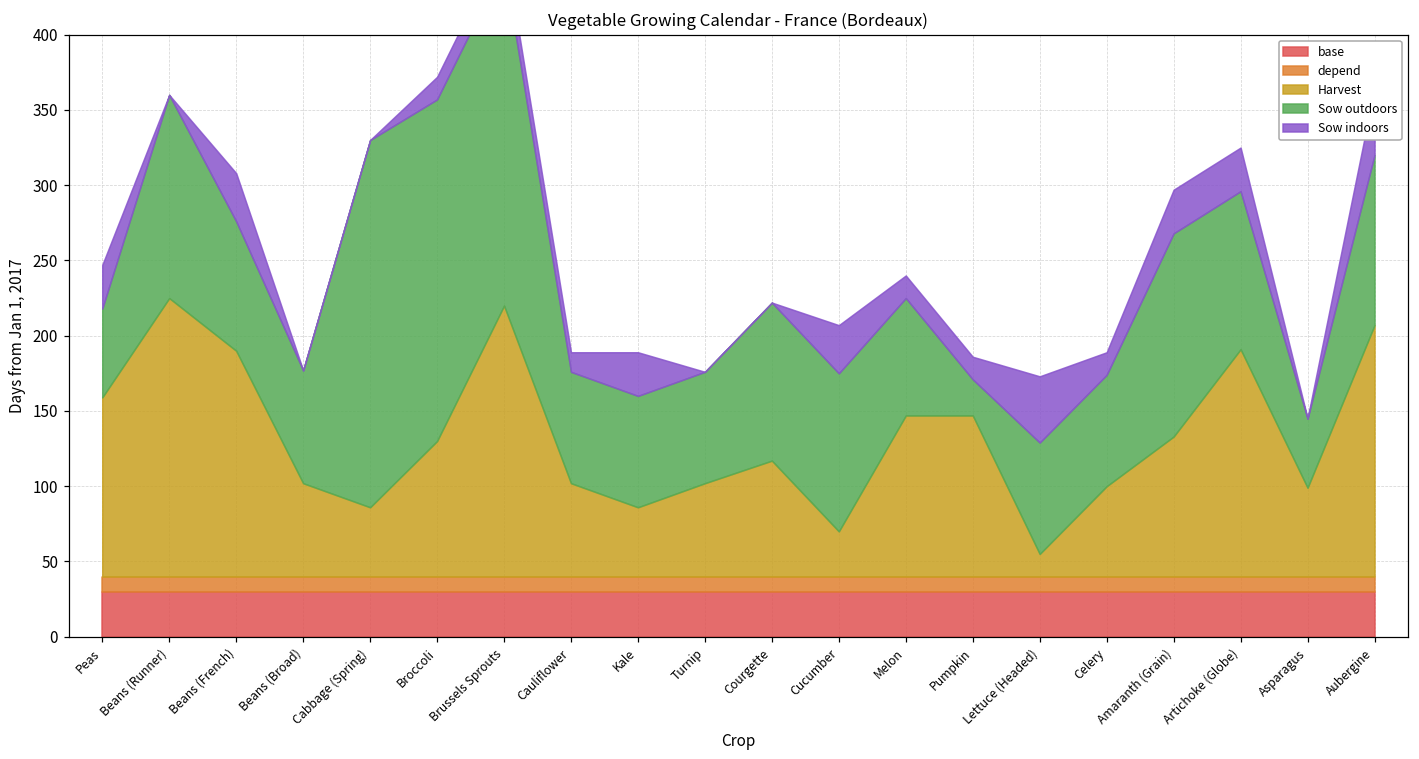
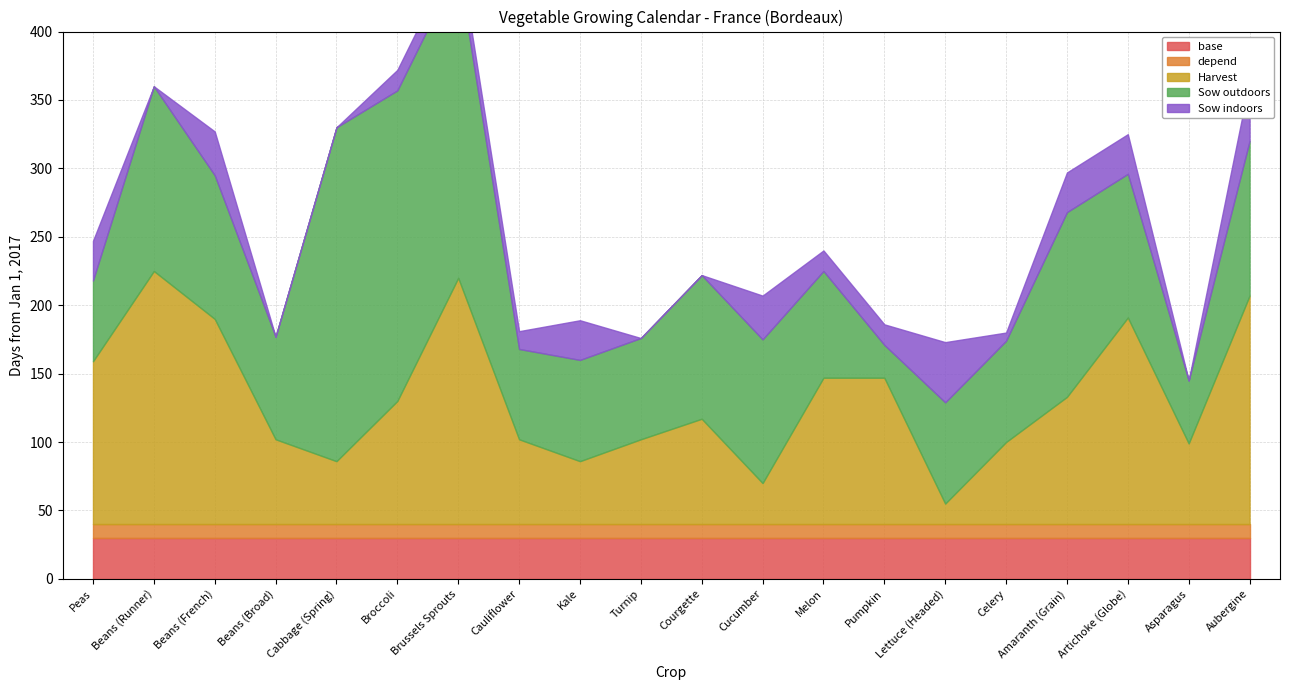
  {
    "Sow outdoors": {
      "Peas": 59,
-     "Beans (French)": 86,
+     "Beans (French)": 105,
      "Broccoli": 227,
-     "Cauliflower": 74,
+     "Cauliflower": 66,
      "Kale": 74,
      "Cucumber": 105,
      "Melon": 78,
      "Pumpkin": 24,
      "Lettuce (Headed)": 74,
      "Celery": 74,
      "Amaranth (Grain)": 135,
      "Artichoke (Globe)": 105,
      "Aubergine": 113
    },
    "Sow indoors": {
      "Peas": 29,
      "Beans (French)": 32,
      "Broccoli": 15,
      "Cauliflower": 13,
      "Kale": 29,
      "Cucumber": 32,
      "Melon": 15,
      "Pumpkin": 15,
      "Lettuce (Headed)": 44,
-     "Celery": 15,
+     "Celery": 6,
      "Amaranth (Grain)": 29,
      "Artichoke (Globe)": 29
    }
  }
